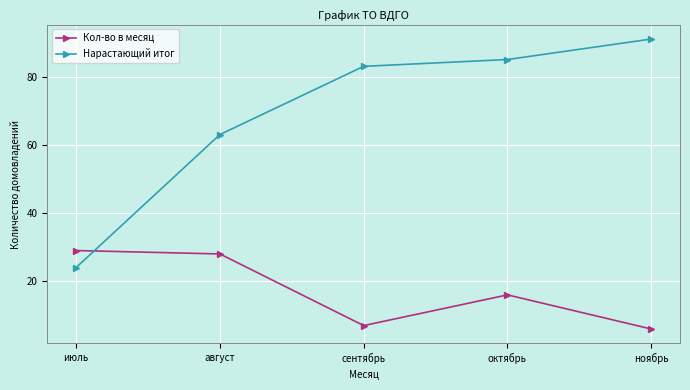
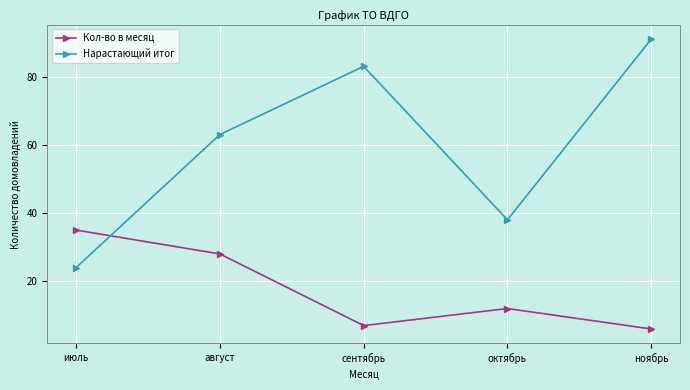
  {
    "Кол-во в месяц": {
-     "июль": 29,
+     "июль": 35,
      "август": 28,
      "сентябрь": 7,
-     "октябрь": 16,
+     "октябрь": 12,
      "ноябрь": 6
    },
    "Нарастающий итог": {
      "июль": 24,
      "август": 63,
      "сентябрь": 83,
-     "октябрь": 85,
+     "октябрь": 38,
      "ноябрь": 91
    }
  }
